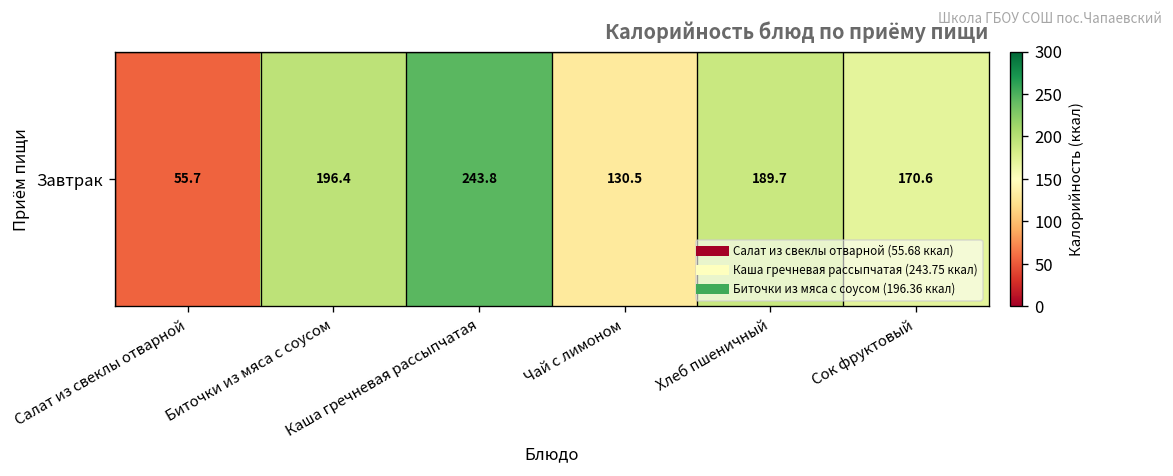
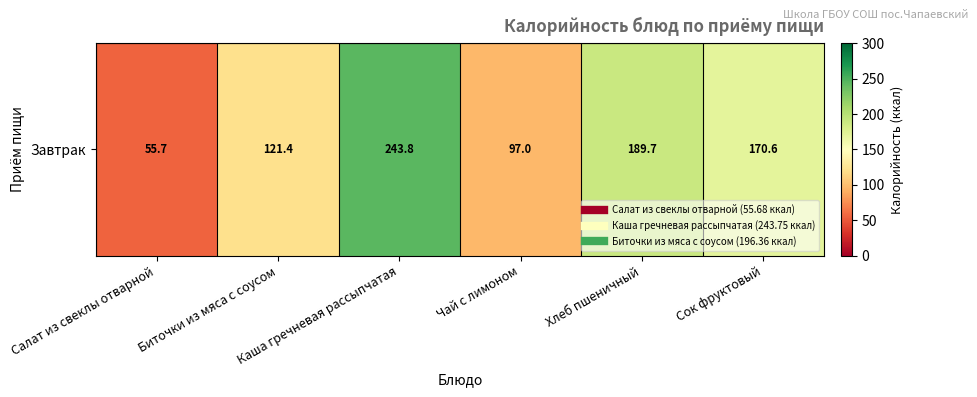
  {
    "Завтрак": {
      "Салат из свеклы отварной": 55.7,
-     "Биточки из мяса с соусом": 196.4,
+     "Биточки из мяса с соусом": 121.4,
      "Каша гречневая рассыпчатая": 243.8,
-     "Чай с лимоном": 130.5,
+     "Чай с лимоном": 97.0,
      "Хлеб пшеничный": 189.7,
      "Сок фруктовый": 170.6
    }
  }
